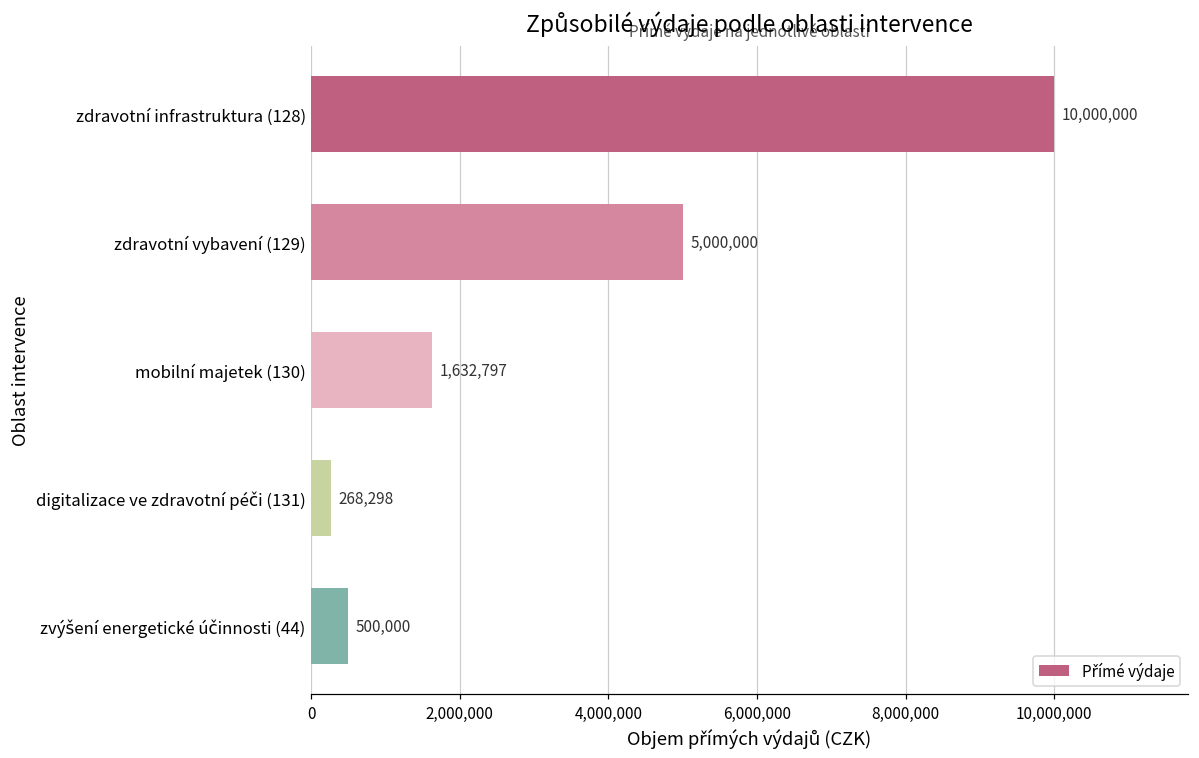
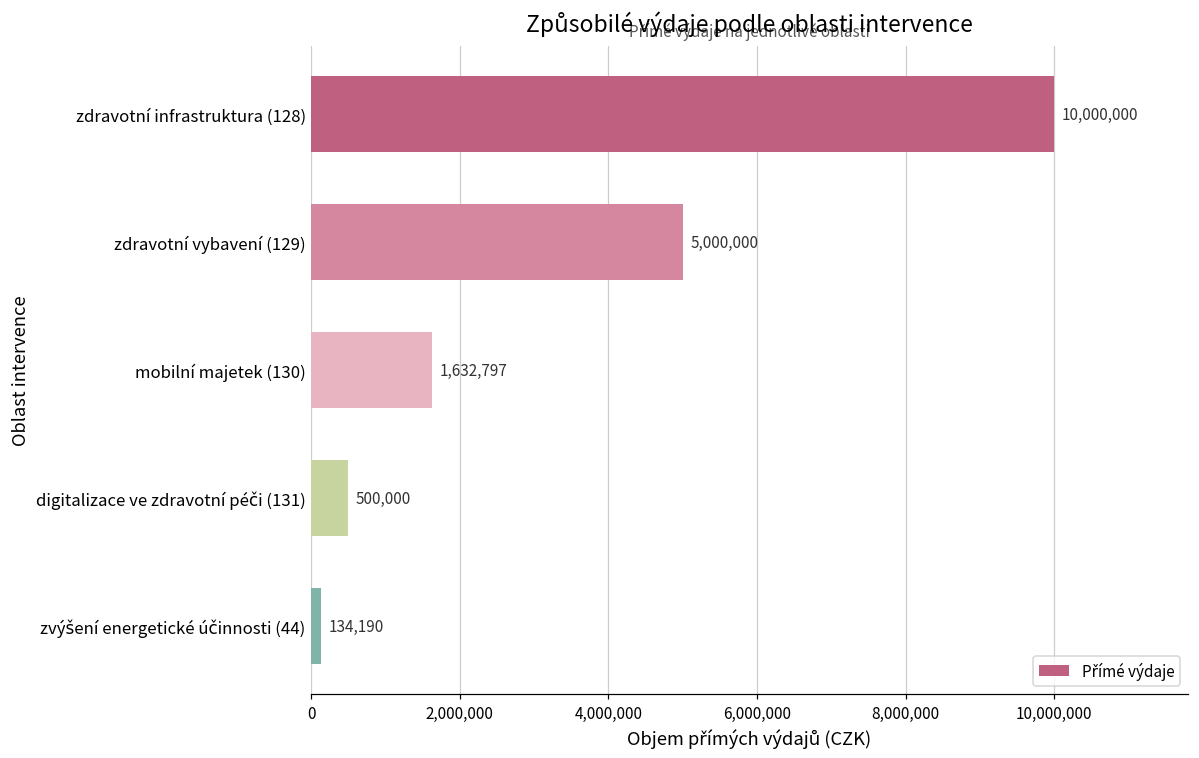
  {
    "zdravotní infrastruktura (128)": "10,000,000",
    "zdravotní vybavení (129)": "5,000,000",
    "mobilní majetek (130)": "1,632,797",
-   "digitalizace ve zdravotní péči (131)": "268,298",
-   "zvýšení energetické účinnosti (44)": "500,000"
+   "digitalizace ve zdravotní péči (131)": "500,000",
+   "zvýšení energetické účinnosti (44)": "134,190"
  }
